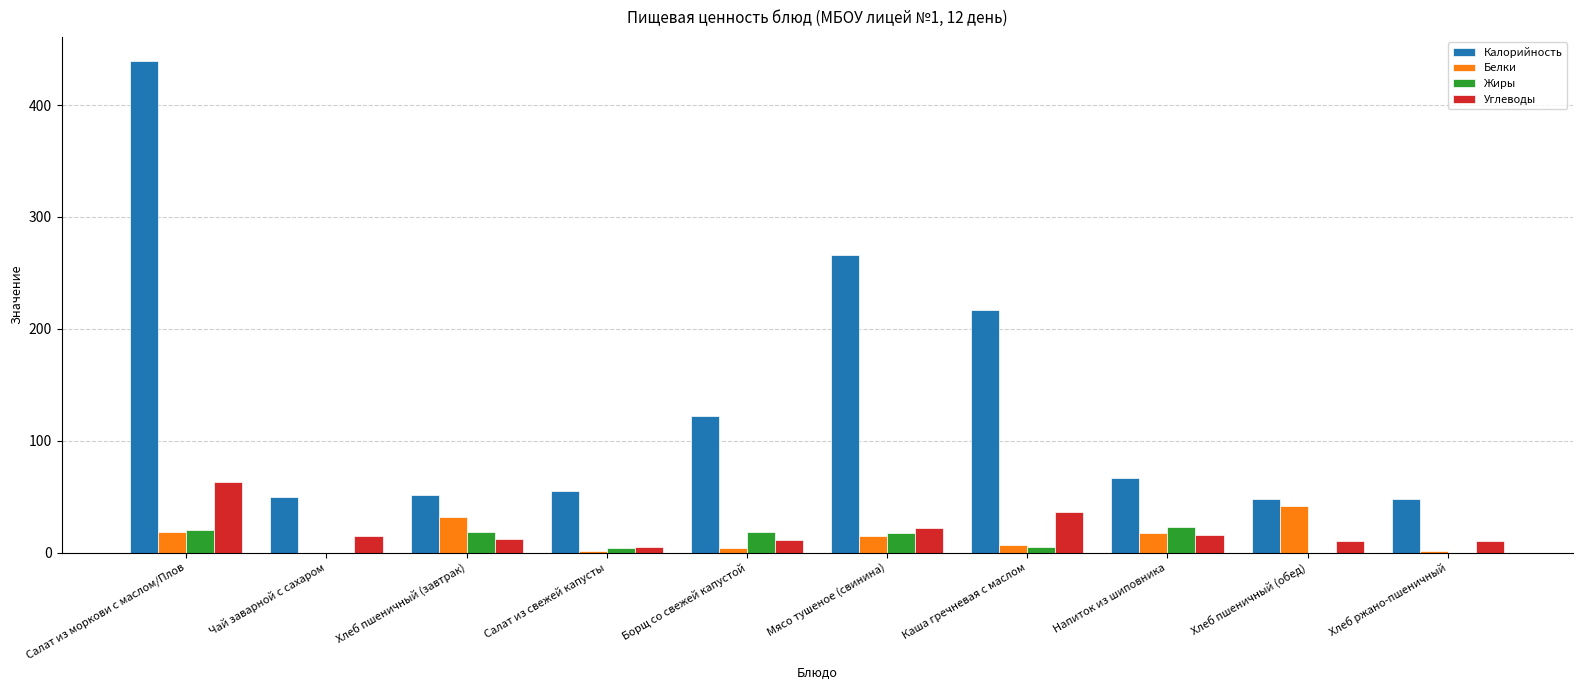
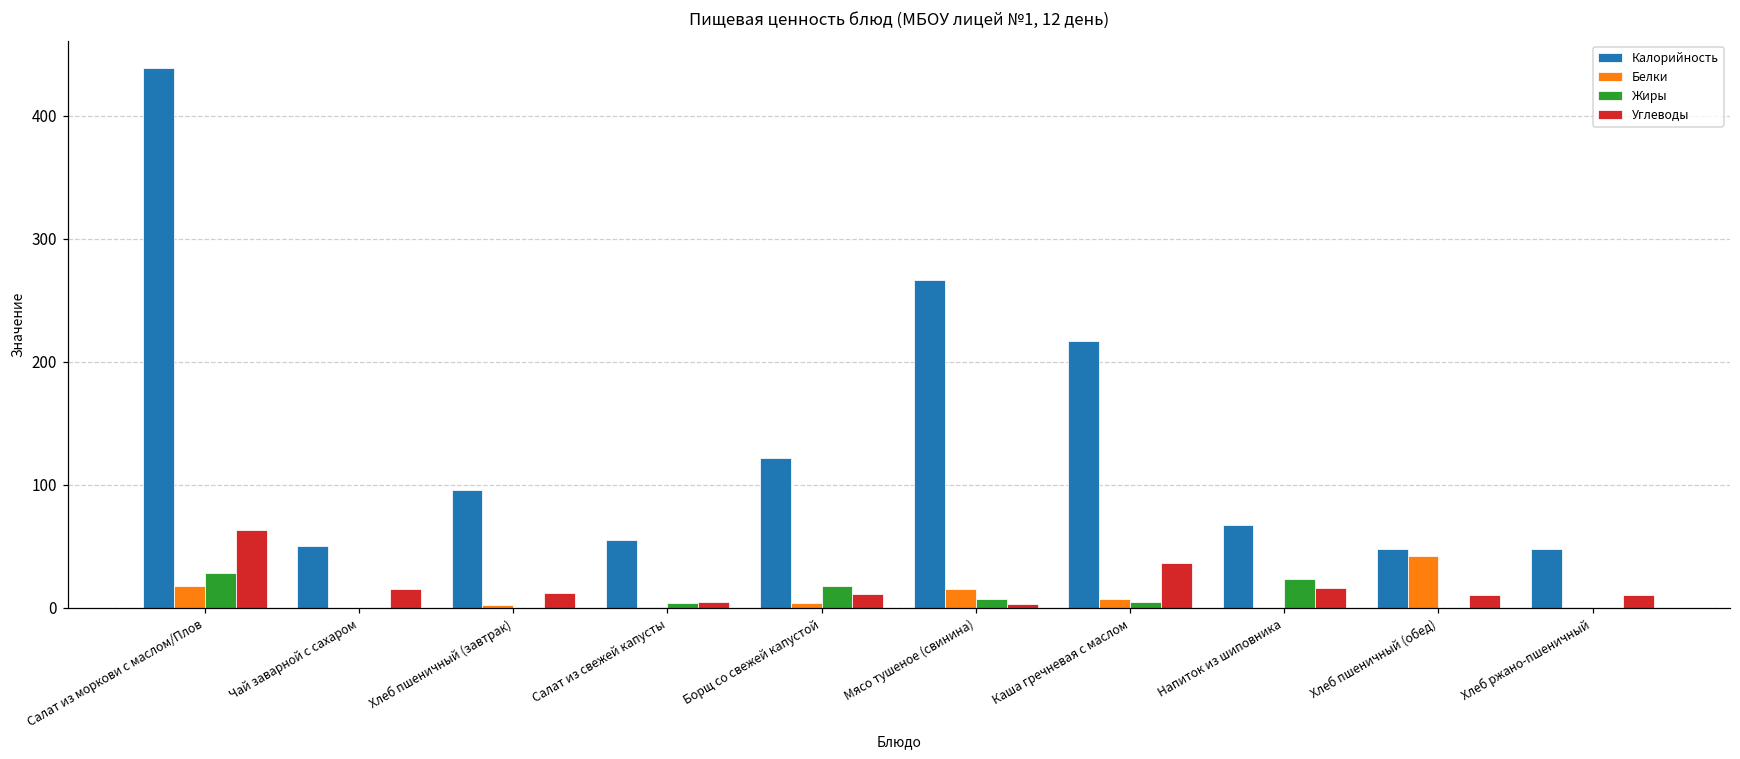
  {
    "Калорийность": {
      "Салат из моркови с маслом/Плов": 439,
      "Чай заварной с сахаром": 50,
-     "Хлеб пшеничный (завтрак)": 51,
+     "Хлеб пшеничный (завтрак)": 96,
      "Салат из свежей капусты": 55,
      "Борщ со свежей капустой": 122,
      "Мясо тушеное (свинина)": 266,
      "Каша гречневая с маслом": 217,
      "Напиток из шиповника": 67,
      "Хлеб пшеничный (обед)": 48,
      "Хлеб ржано-пшеничный": 48
    },
    "Белки": {
      "Салат из моркови с маслом/Плов": 18,
      "Чай заварной с сахаром": 0,
-     "Хлеб пшеничный (завтрак)": 32,
+     "Хлеб пшеничный (завтрак)": 2,
      "Борщ со свежей капустой": 4,
      "Мясо тушеное (свинина)": 15,
      "Каша гречневая с маслом": 7,
-     "Напиток из шиповника": 17,
+     "Напиток из шиповника": 0,
      "Хлеб пшеничный (обед)": 42
    },
    "Жиры": {
-     "Салат из моркови с маслом/Плов": 20,
+     "Салат из моркови с маслом/Плов": 28,
      "Чай заварной с сахаром": 0,
-     "Хлеб пшеничный (завтрак)": 18,
+     "Хлеб пшеничный (завтрак)": 0,
      "Салат из свежей капусты": 4,
      "Борщ со свежей капустой": 18,
-     "Мясо тушеное (свинина)": 17,
+     "Мясо тушеное (свинина)": 7,
      "Каша гречневая с маслом": 5,
      "Напиток из шиповника": 23,
      "Хлеб пшеничный (обед)": 0,
      "Хлеб ржано-пшеничный": 0
    },
    "Углеводы": {
      "Салат из моркови с маслом/Плов": 63,
      "Чай заварной с сахаром": 15,
      "Хлеб пшеничный (завтрак)": 12,
      "Салат из свежей капусты": 5,
      "Борщ со свежей капустой": 11,
-     "Мясо тушеное (свинина)": 22,
+     "Мясо тушеное (свинина)": 3,
      "Каша гречневая с маслом": 36,
      "Напиток из шиповника": 16,
      "Хлеб пшеничный (обед)": 10,
      "Хлеб ржано-пшеничный": 10
    }
  }
